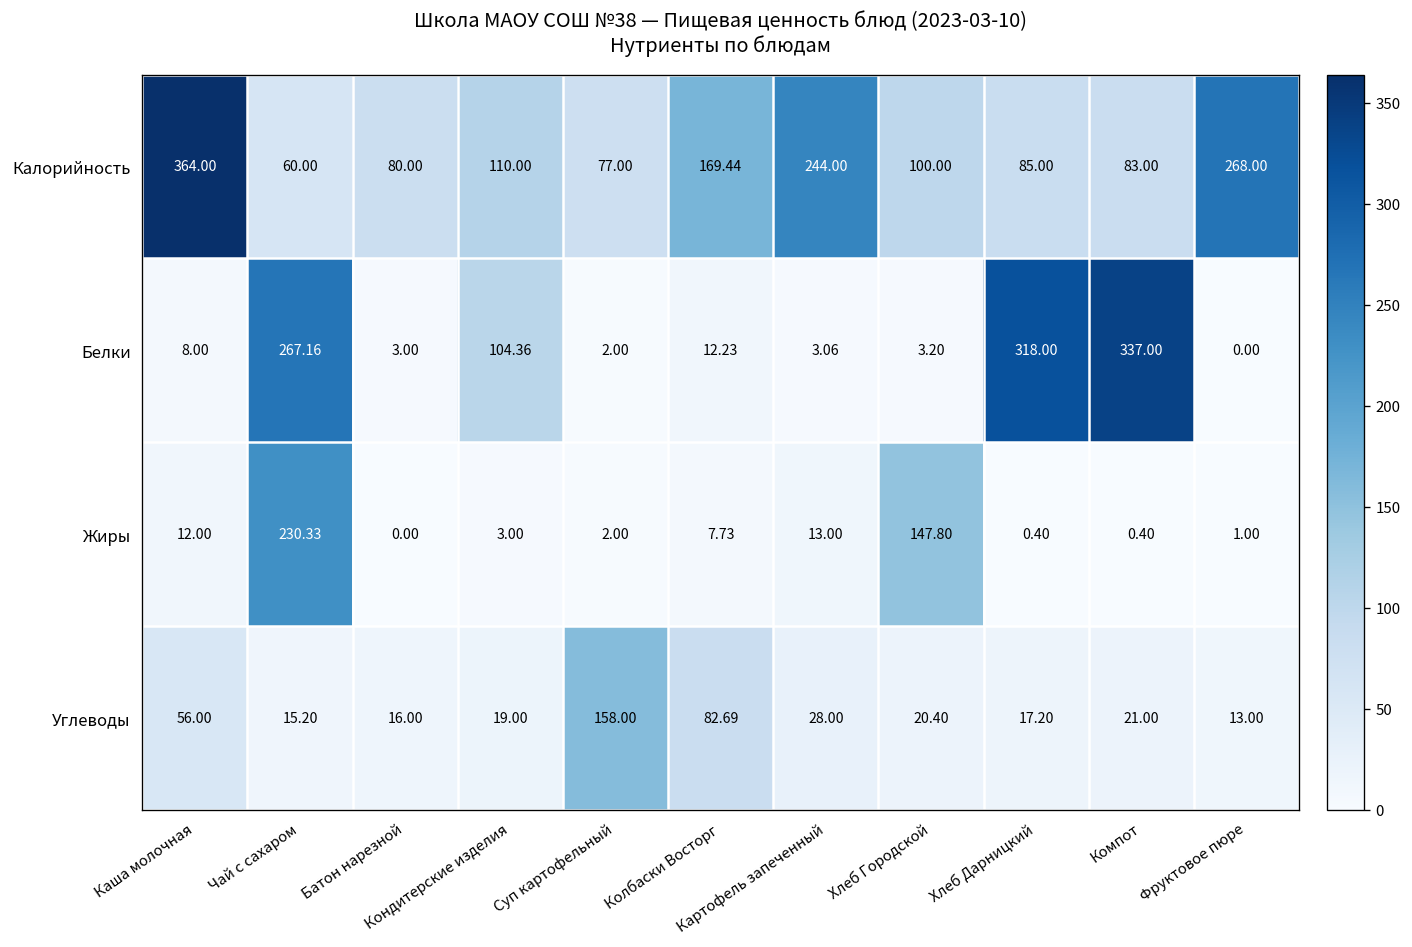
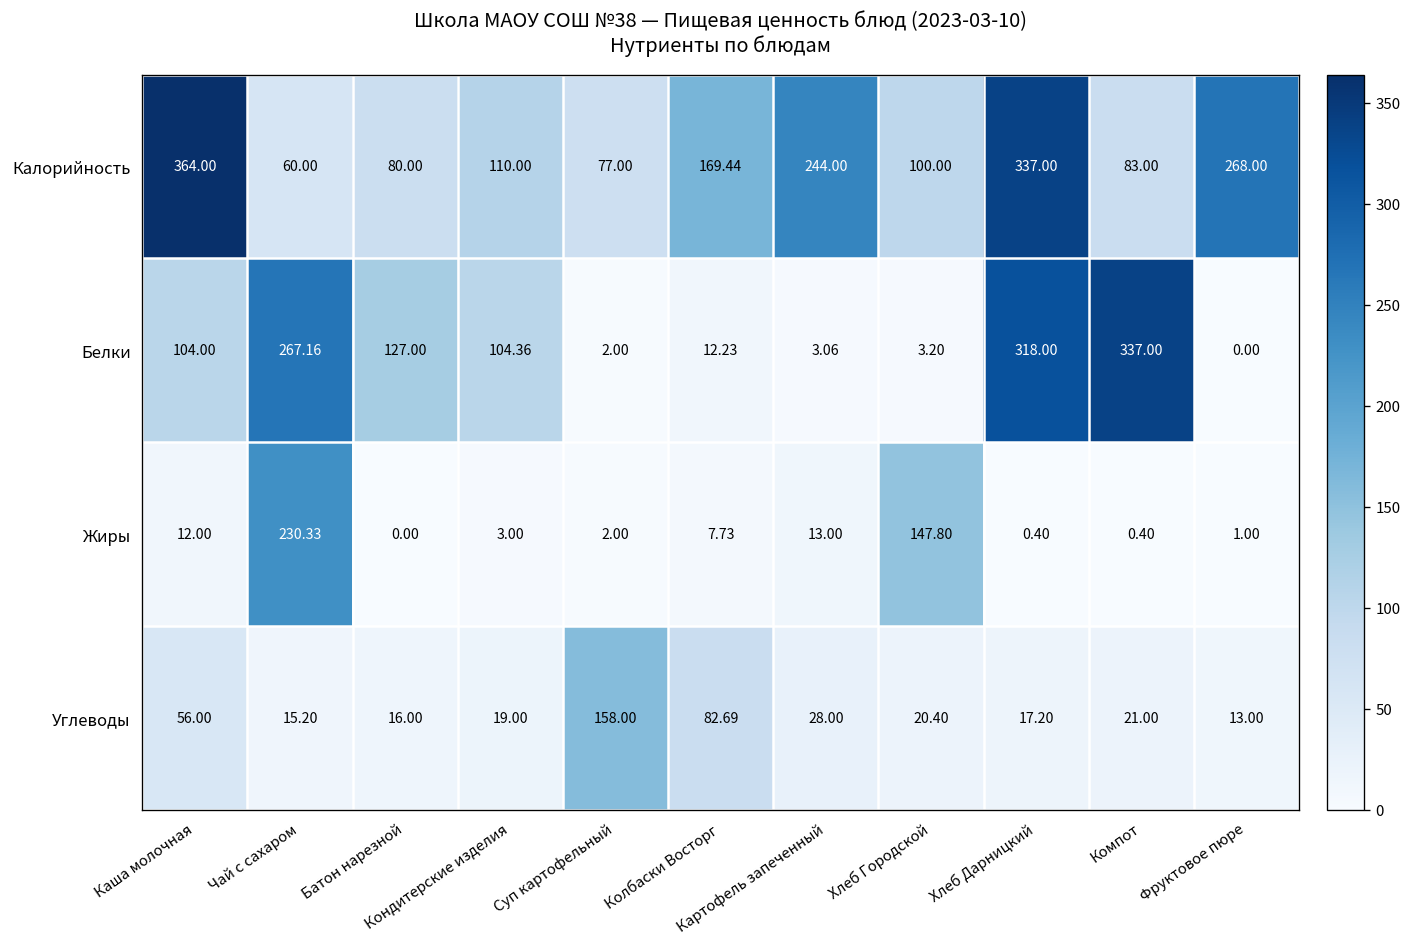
  {
    "Калорийность": {
      "Каша молочная": 364.00,
      "Чай с сахаром": 60.00,
      "Батон нарезной": 80.00,
      "Кондитерские изделия": 110.00,
      "Суп картофельный": 77.00,
      "Колбаски Восторг": 169.44,
      "Картофель запеченный": 244.00,
      "Хлеб Городской": 100.00,
-     "Хлеб Дарницкий": 85.00,
+     "Хлеб Дарницкий": 337.00,
      "Компот": 83.00,
      "Фруктовое пюре": 268.00
    },
    "Белки": {
-     "Каша молочная": 8.00,
+     "Каша молочная": 104.00,
      "Чай с сахаром": 267.16,
-     "Батон нарезной": 3.00,
+     "Батон нарезной": 127.00,
      "Кондитерские изделия": 104.36,
      "Суп картофельный": 2.00,
      "Колбаски Восторг": 12.23,
      "Картофель запеченный": 3.06,
      "Хлеб Городской": 3.20,
      "Хлеб Дарницкий": 318.00,
      "Компот": 337.00,
      "Фруктовое пюре": 0.00
    },
    "Жиры": {
      "Каша молочная": 12.00,
      "Чай с сахаром": 230.33,
      "Батон нарезной": 0.00,
      "Кондитерские изделия": 3.00,
      "Суп картофельный": 2.00,
      "Колбаски Восторг": 7.73,
      "Картофель запеченный": 13.00,
      "Хлеб Городской": 147.80,
      "Хлеб Дарницкий": 0.40,
      "Компот": 0.40,
      "Фруктовое пюре": 1.00
    },
    "Углеводы": {
      "Каша молочная": 56.00,
      "Чай с сахаром": 15.20,
      "Батон нарезной": 16.00,
      "Кондитерские изделия": 19.00,
      "Суп картофельный": 158.00,
      "Колбаски Восторг": 82.69,
      "Картофель запеченный": 28.00,
      "Хлеб Городской": 20.40,
      "Хлеб Дарницкий": 17.20,
      "Компот": 21.00,
      "Фруктовое пюре": 13.00
    }
  }
